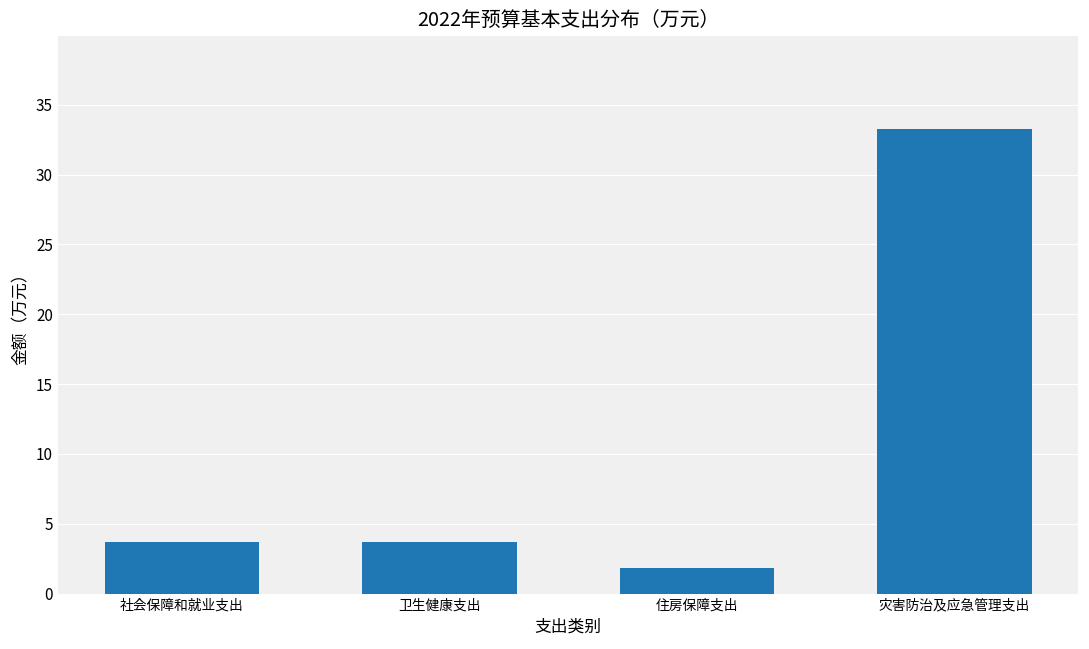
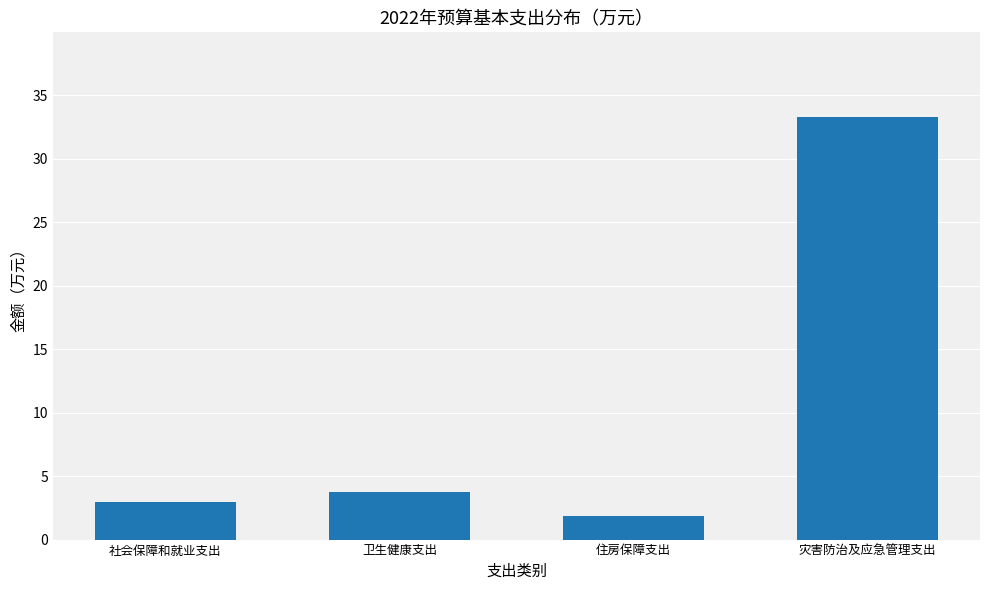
  {
-   "社会保障和就业支出": 3.7,
+   "社会保障和就业支出": 3.0,
    "卫生健康支出": 3.7,
    "住房保障支出": 1.8,
    "灾害防治及应急管理支出": 33.3
  }
